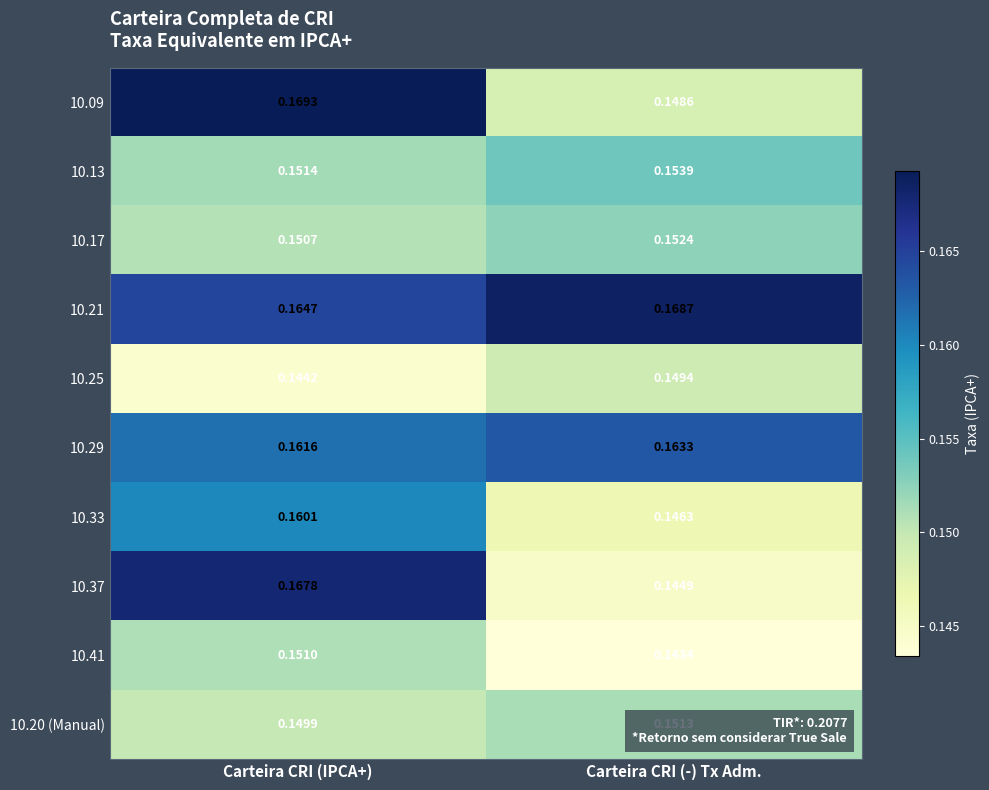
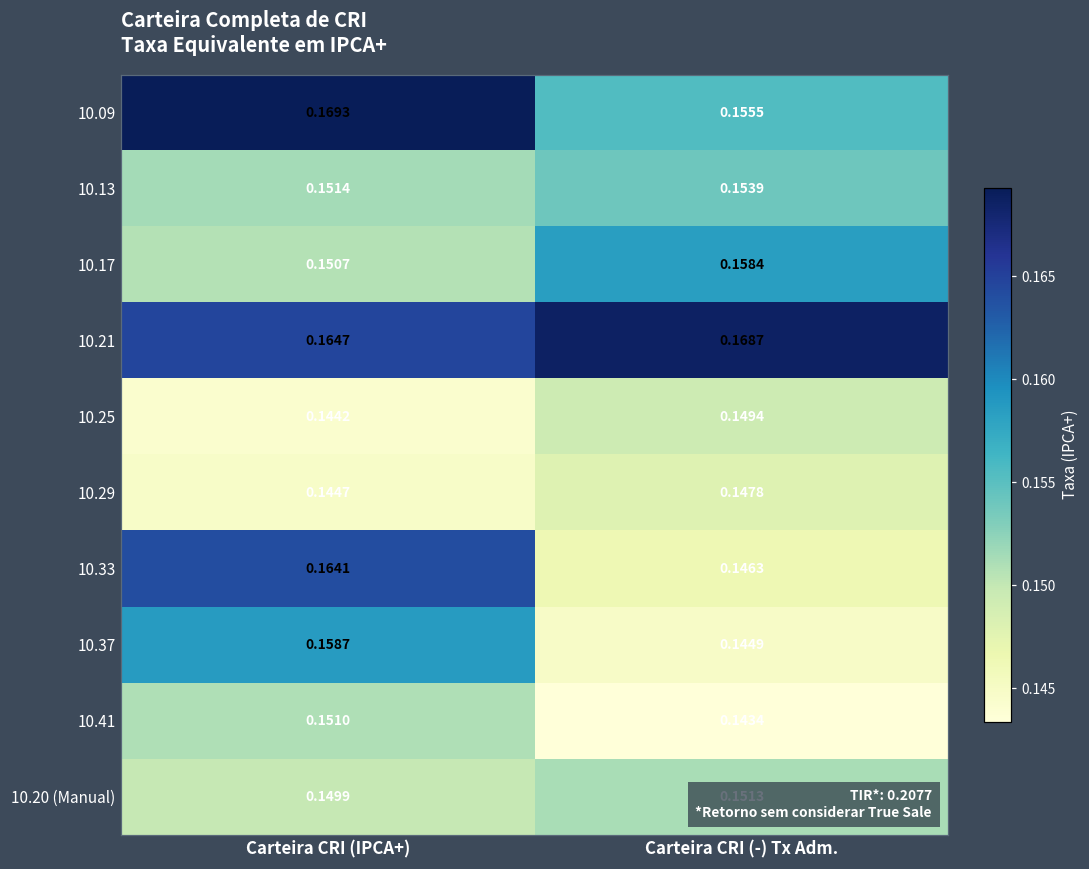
  {
    "10.09": {
      "Carteira CRI (IPCA+)": 0.1693,
-     "Carteira CRI (-) Tx Adm.": 0.1486
+     "Carteira CRI (-) Tx Adm.": 0.1555
    },
    "10.13": {
      "Carteira CRI (IPCA+)": 0.1514,
      "Carteira CRI (-) Tx Adm.": 0.1539
    },
    "10.17": {
      "Carteira CRI (IPCA+)": 0.1507,
-     "Carteira CRI (-) Tx Adm.": 0.1524
+     "Carteira CRI (-) Tx Adm.": 0.1584
    },
    "10.21": {
      "Carteira CRI (IPCA+)": 0.1647,
      "Carteira CRI (-) Tx Adm.": 0.1687
    },
    "10.25": {
      "Carteira CRI (IPCA+)": 0.1442,
      "Carteira CRI (-) Tx Adm.": 0.1494
    },
    "10.29": {
-     "Carteira CRI (IPCA+)": 0.1616,
-     "Carteira CRI (-) Tx Adm.": 0.1633
+     "Carteira CRI (IPCA+)": 0.1447,
+     "Carteira CRI (-) Tx Adm.": 0.1478
    },
    "10.33": {
-     "Carteira CRI (IPCA+)": 0.1601,
+     "Carteira CRI (IPCA+)": 0.1641,
      "Carteira CRI (-) Tx Adm.": 0.1463
    },
    "10.37": {
-     "Carteira CRI (IPCA+)": 0.1678,
+     "Carteira CRI (IPCA+)": 0.1587,
      "Carteira CRI (-) Tx Adm.": 0.1449
    },
    "10.41": {
      "Carteira CRI (IPCA+)": 0.1510
    },
    "10.20 (Manual)": {
      "Carteira CRI (IPCA+)": 0.1499
    }
  }
